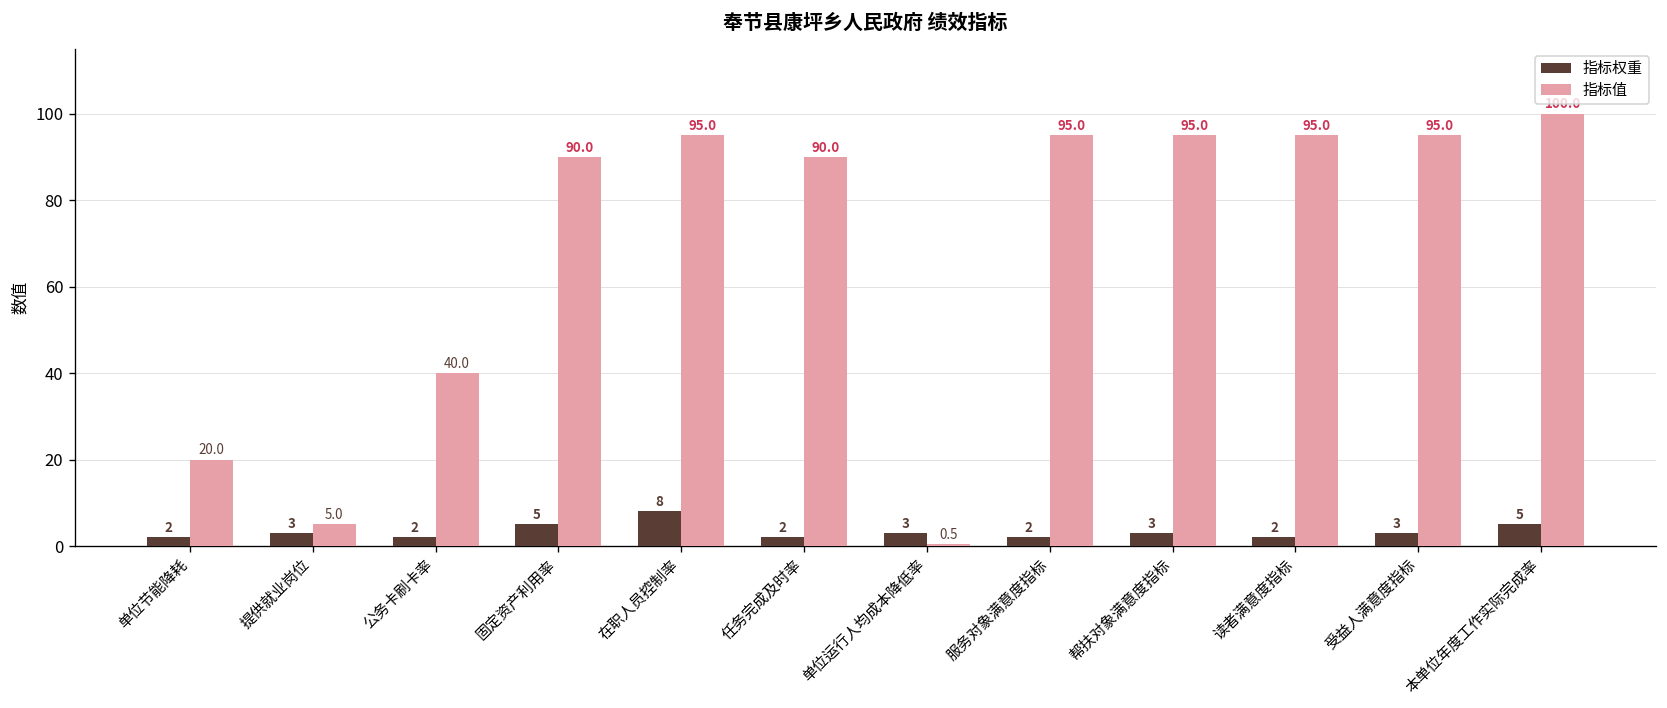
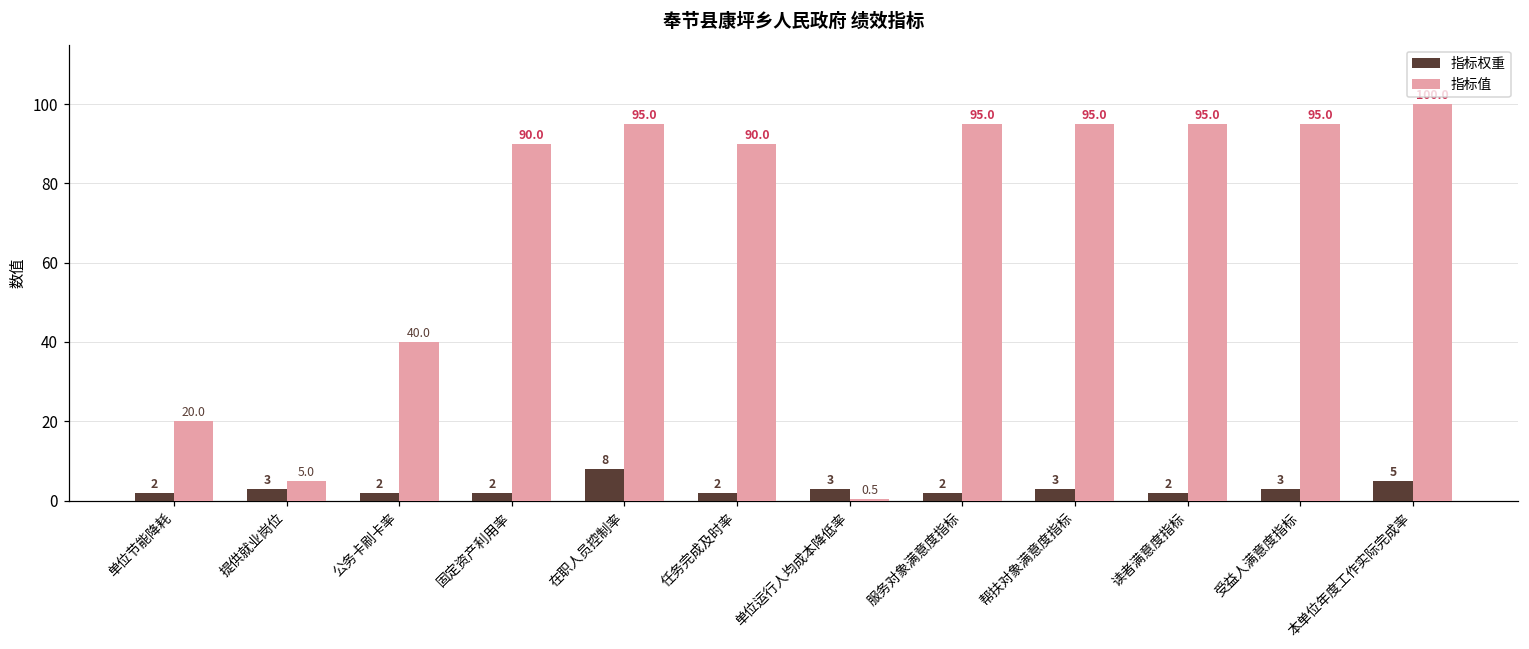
  {
    "指标权重": {
      "单位节能降耗": 2,
      "提供就业岗位": 3,
      "公务卡刷卡率": 2,
-     "固定资产利用率": 5,
+     "固定资产利用率": 2,
      "在职人员控制率": 8,
      "任务完成及时率": 2,
      "单位运行人均成本降低率": 3,
      "服务对象满意度指标": 2,
      "帮扶对象满意度指标": 3,
      "读者满意度指标": 2,
      "受益人满意度指标": 3,
      "本单位年度工作实际完成率": 5
    },
    "指标值": {
      "单位节能降耗": 20.0,
      "提供就业岗位": 5.0,
      "公务卡刷卡率": 40.0,
      "固定资产利用率": 90.0,
      "在职人员控制率": 95.0,
      "任务完成及时率": 90.0,
      "单位运行人均成本降低率": 0.5,
      "服务对象满意度指标": 95.0,
      "帮扶对象满意度指标": 95.0,
      "读者满意度指标": 95.0,
      "受益人满意度指标": 95.0
    }
  }
